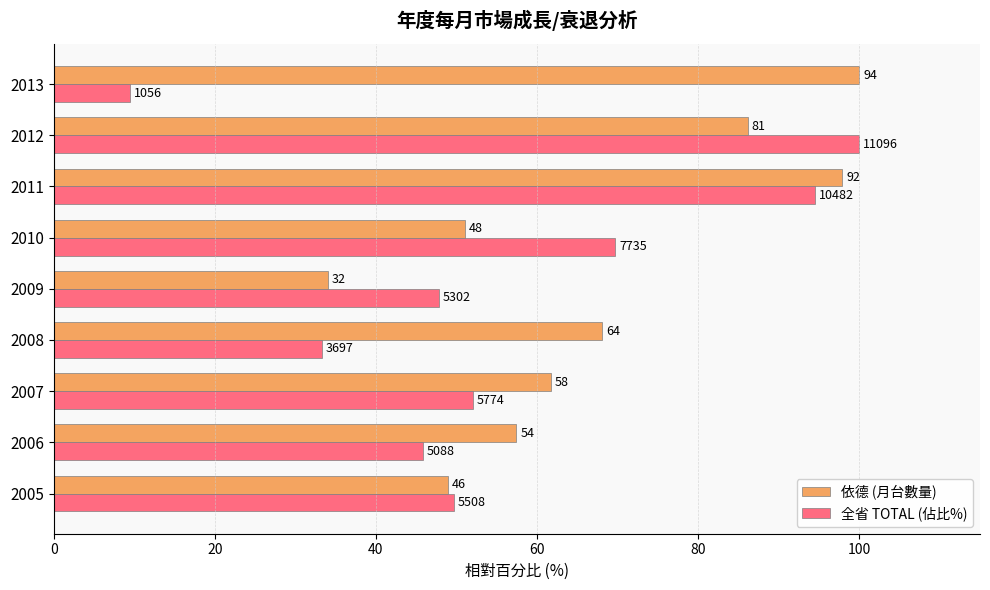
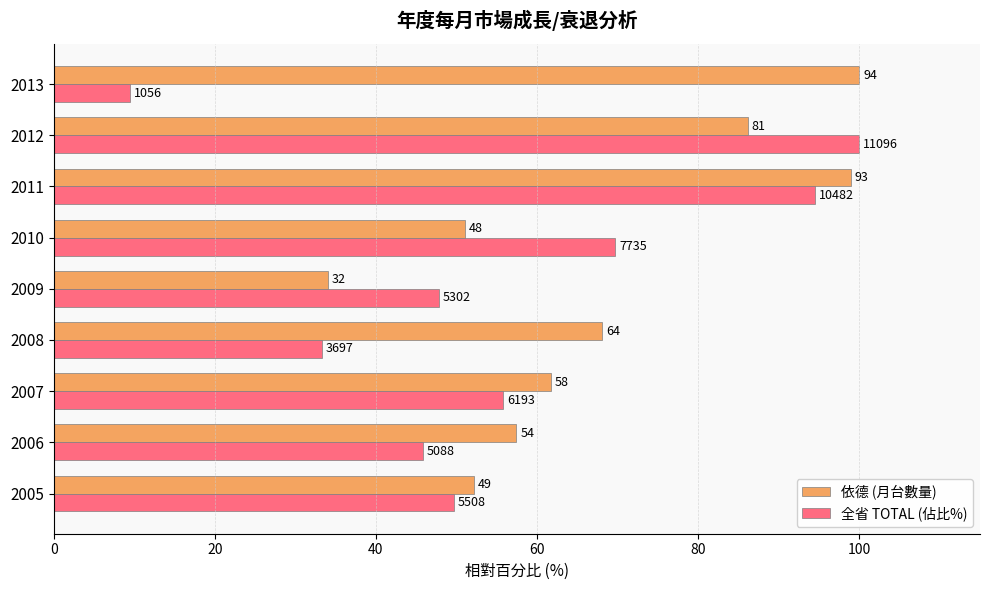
  {
    "依德 (月台數量)": {
-     "2011": 92,
-     "2005": 46
+     "2011": 93,
+     "2005": 49
    },
    "全省 TOTAL (佔比%)": {
-     "2007": 5774
+     "2007": 6193
    }
  }
